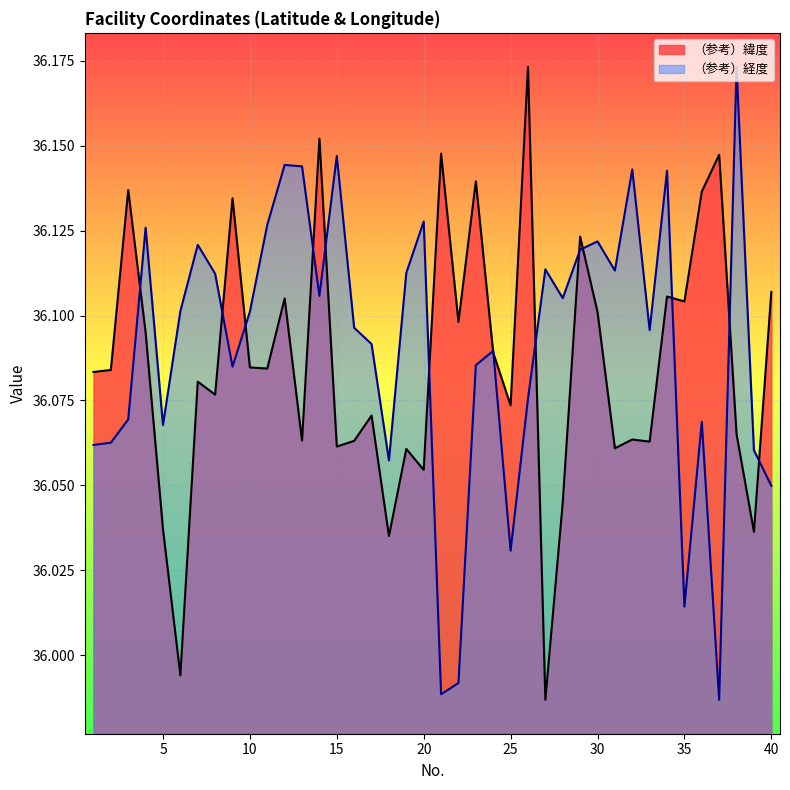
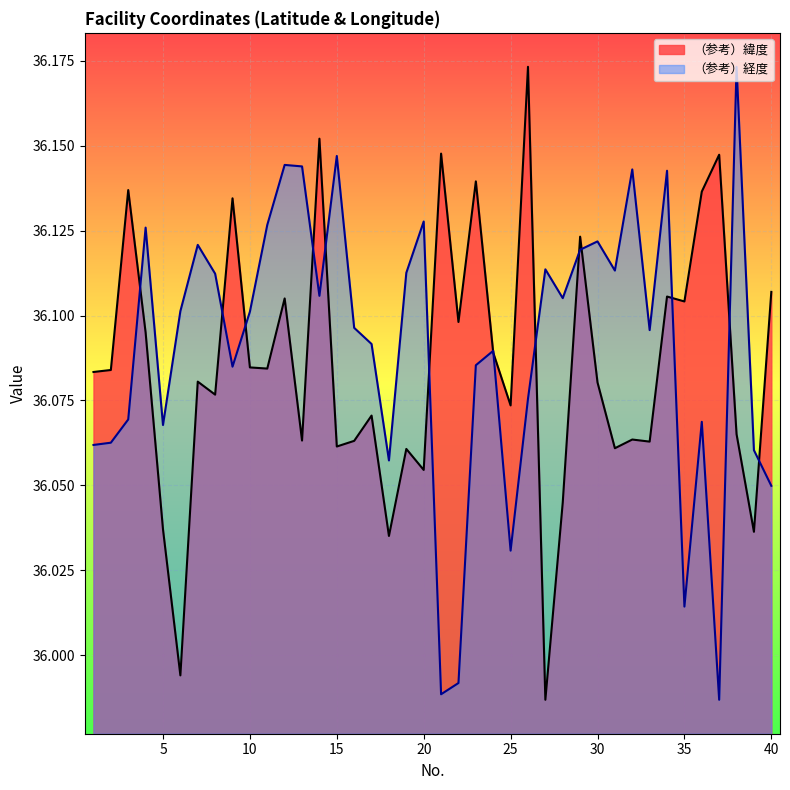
  {
    "（参考）緯度": {
      "5": 36.037,
      "10": 36.085,
      "15": 36.061,
      "20": 36.055,
      "25": 36.074,
-     "30": 36.101,
+     "30": 36.080,
      "35": 36.104,
      "40": 36.107
    },
    "（参考）経度": {
      "5": 36.068,
      "10": 36.101,
      "15": 36.147,
      "20": 36.128,
      "25": 36.031,
      "30": 36.122,
      "35": 36.014,
      "40": 36.050
    }
  }
